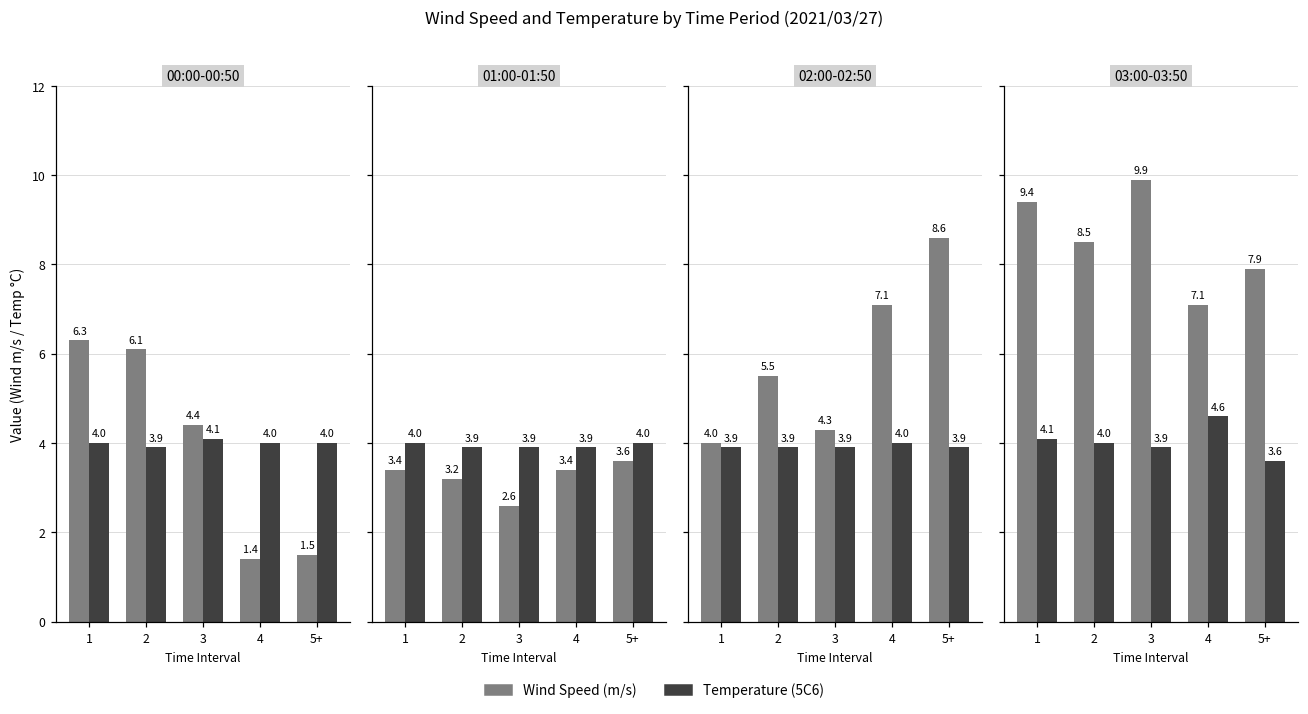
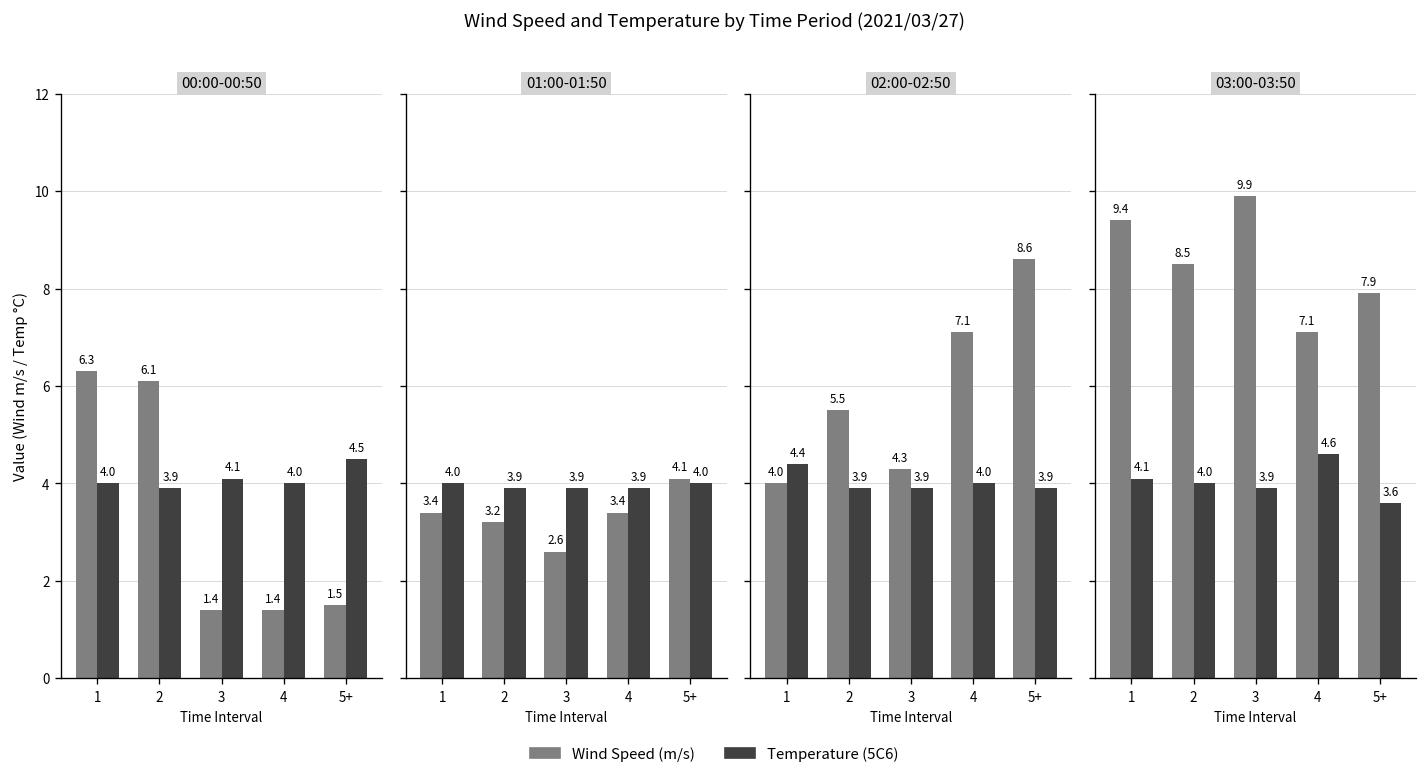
  {
    "00:00-00:50": {
      "Wind Speed (m/s)": {
        "1": 6.3,
        "2": 6.1,
-       "3": 4.4,
+       "3": 1.4,
        "4": 1.4,
        "5+": 1.5
      },
      "Temperature (5C6)": {
        "1": 4.0,
        "2": 3.9,
        "3": 4.1,
        "4": 4.0,
-       "5+": 4.0
+       "5+": 4.5
      }
    },
    "01:00-01:50": {
      "Wind Speed (m/s)": {
        "1": 3.4,
        "2": 3.2,
        "3": 2.6,
        "4": 3.4,
-       "5+": 3.6
+       "5+": 4.1
      },
      "Temperature (5C6)": {
        "1": 4.0,
        "2": 3.9,
        "3": 3.9,
        "4": 3.9,
        "5+": 4.0
      }
    },
    "02:00-02:50": {
      "Wind Speed (m/s)": {
        "1": 4.0,
        "2": 5.5,
        "3": 4.3,
        "4": 7.1,
        "5+": 8.6
      },
      "Temperature (5C6)": {
-       "1": 3.9,
+       "1": 4.4,
        "2": 3.9,
        "3": 3.9,
        "4": 4.0,
        "5+": 3.9
      }
    },
    "03:00-03:50": {
      "Wind Speed (m/s)": {
        "1": 9.4,
        "2": 8.5,
        "3": 9.9,
        "4": 7.1,
        "5+": 7.9
      },
      "Temperature (5C6)": {
        "1": 4.1,
        "2": 4.0,
        "3": 3.9,
        "4": 4.6,
        "5+": 3.6
      }
    }
  }
